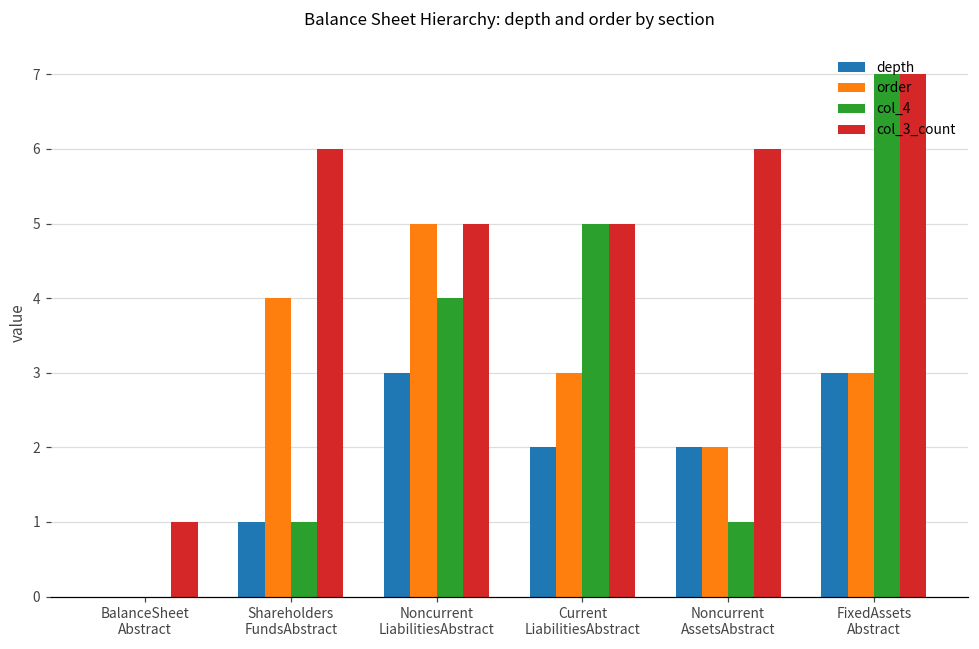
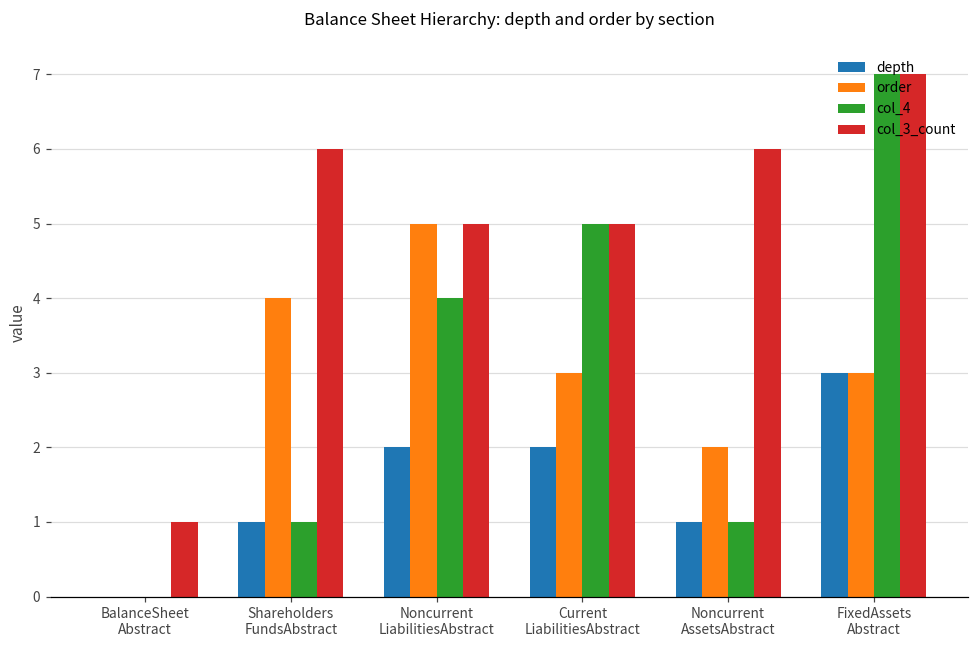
  {
    "depth": {
      "BalanceSheet Abstract": 0,
      "Shareholders FundsAbstract": 1,
-     "Noncurrent LiabilitiesAbstract": 3,
+     "Noncurrent LiabilitiesAbstract": 2,
      "Current LiabilitiesAbstract": 2,
-     "Noncurrent AssetsAbstract": 2,
+     "Noncurrent AssetsAbstract": 1,
      "FixedAssets Abstract": 3
    },
    "order": {
      "BalanceSheet Abstract": 0,
      "Shareholders FundsAbstract": 4,
      "Noncurrent LiabilitiesAbstract": 5,
      "Current LiabilitiesAbstract": 3,
      "Noncurrent AssetsAbstract": 2,
      "FixedAssets Abstract": 3
    },
    "col_4": {
      "BalanceSheet Abstract": 0,
      "Shareholders FundsAbstract": 1,
      "Noncurrent LiabilitiesAbstract": 4,
      "Current LiabilitiesAbstract": 5,
      "Noncurrent AssetsAbstract": 1,
      "FixedAssets Abstract": 7
    },
    "col_3_count": {
      "BalanceSheet Abstract": 1,
      "Shareholders FundsAbstract": 6,
      "Noncurrent LiabilitiesAbstract": 5,
      "Current LiabilitiesAbstract": 5,
      "Noncurrent AssetsAbstract": 6,
      "FixedAssets Abstract": 7
    }
  }
